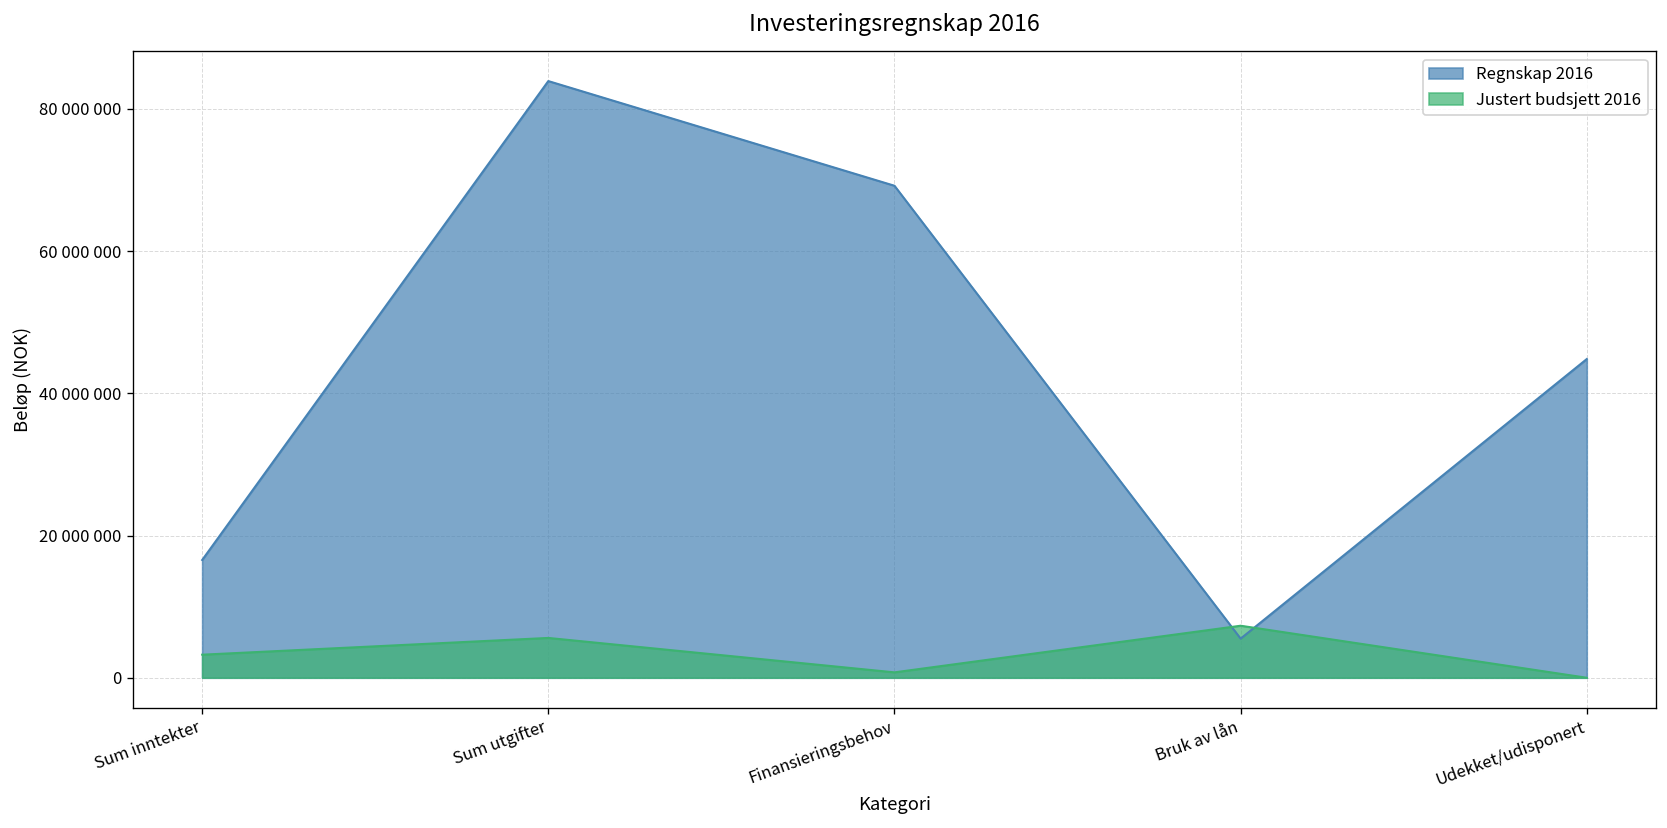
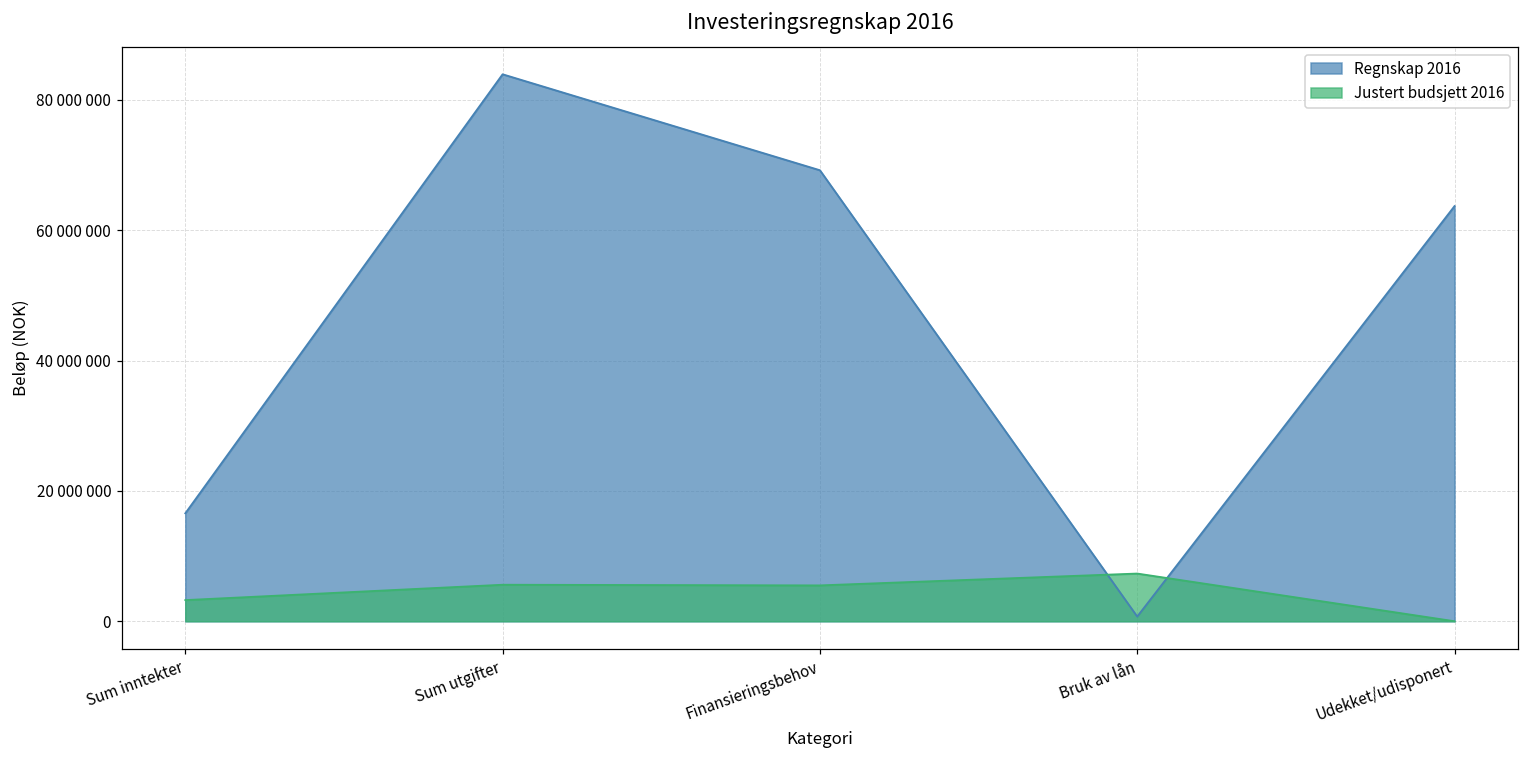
  {
    "Regnskap 2016": {
      "Sum inntekter": 17000000,
      "Sum utgifter": 84000000,
      "Finansieringsbehov": 69000000,
-     "Bruk av lån": 6000000,
-     "Udekket/udisponert": 45000000
+     "Bruk av lån": 1000000,
+     "Udekket/udisponert": 64000000
    },
    "Justert budsjett 2016": {
      "Sum inntekter": 3000000,
      "Sum utgifter": 6000000,
-     "Finansieringsbehov": 1000000,
+     "Finansieringsbehov": 6000000,
      "Bruk av lån": 7000000,
      "Udekket/udisponert": 0
    }
  }
